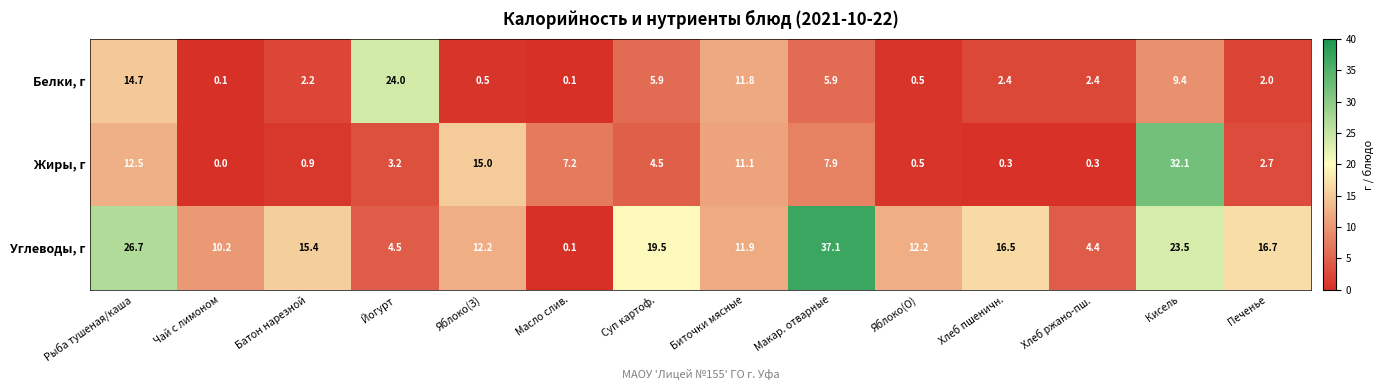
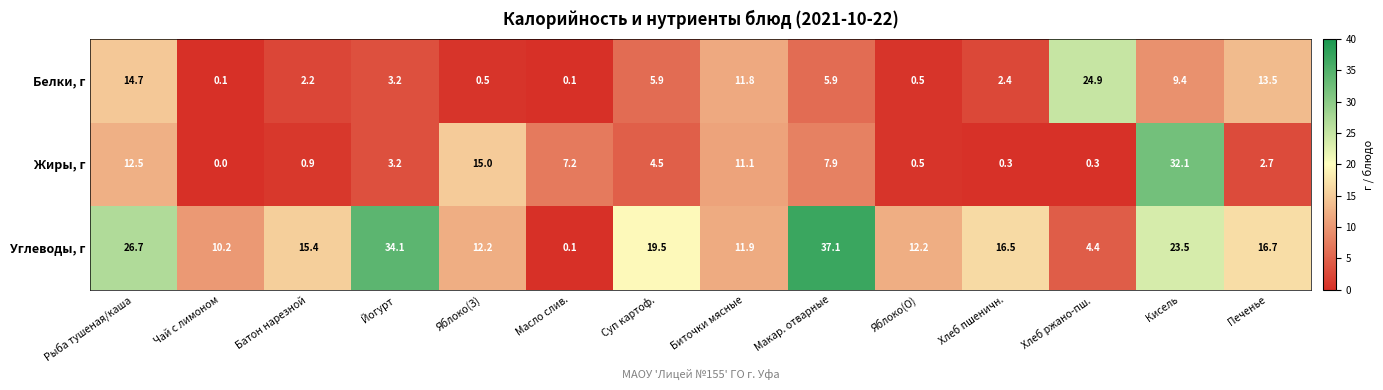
  {
    "Белки, г": {
      "Рыба тушеная/каша": 14.7,
      "Чай с лимоном": 0.1,
      "Батон нарезной": 2.2,
-     "Йогурт": 24.0,
+     "Йогурт": 3.2,
      "Яблоко(З)": 0.5,
      "Масло слив.": 0.1,
      "Суп картоф.": 5.9,
      "Биточки мясные": 11.8,
      "Макар. отварные": 5.9,
      "Яблоко(О)": 0.5,
      "Хлеб пшеничн.": 2.4,
-     "Хлеб ржано-пш.": 2.4,
+     "Хлеб ржано-пш.": 24.9,
      "Кисель": 9.4,
-     "Печенье": 2.0
+     "Печенье": 13.5
    },
    "Жиры, г": {
      "Рыба тушеная/каша": 12.5,
      "Чай с лимоном": 0.0,
      "Батон нарезной": 0.9,
      "Йогурт": 3.2,
      "Яблоко(З)": 15.0,
      "Масло слив.": 7.2,
      "Суп картоф.": 4.5,
      "Биточки мясные": 11.1,
      "Макар. отварные": 7.9,
      "Яблоко(О)": 0.5,
      "Хлеб пшеничн.": 0.3,
      "Хлеб ржано-пш.": 0.3,
      "Кисель": 32.1,
      "Печенье": 2.7
    },
    "Углеводы, г": {
      "Рыба тушеная/каша": 26.7,
      "Чай с лимоном": 10.2,
      "Батон нарезной": 15.4,
-     "Йогурт": 4.5,
+     "Йогурт": 34.1,
      "Яблоко(З)": 12.2,
      "Масло слив.": 0.1,
      "Суп картоф.": 19.5,
      "Биточки мясные": 11.9,
      "Макар. отварные": 37.1,
      "Яблоко(О)": 12.2,
      "Хлеб пшеничн.": 16.5,
      "Хлеб ржано-пш.": 4.4,
      "Кисель": 23.5,
      "Печенье": 16.7
    }
  }
